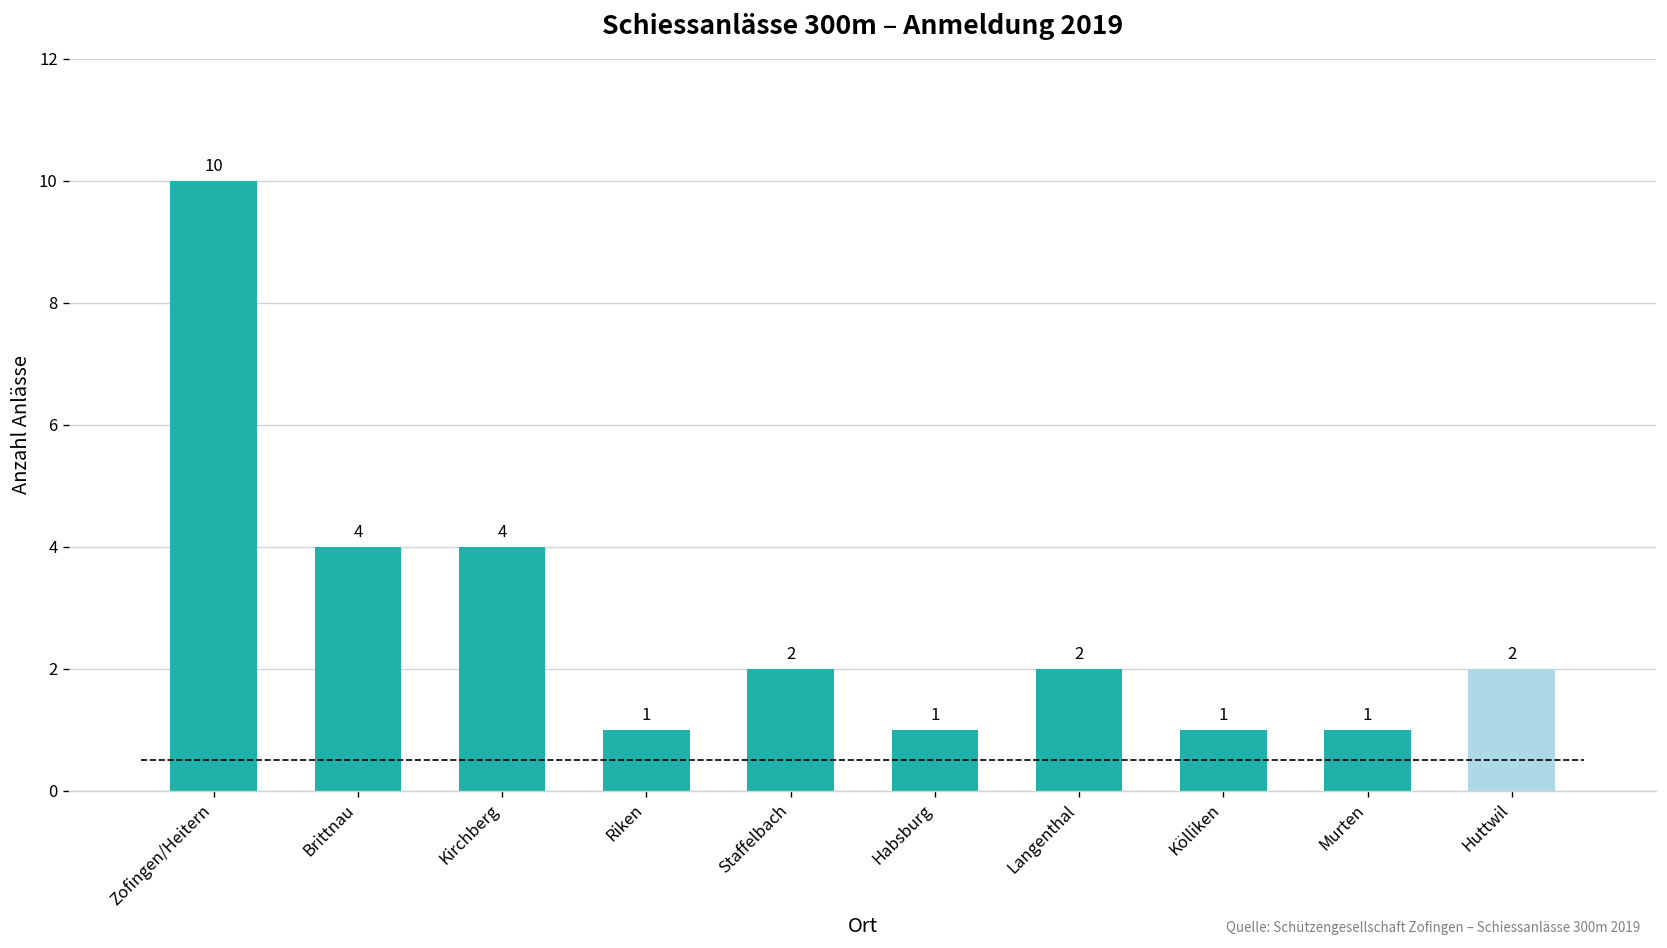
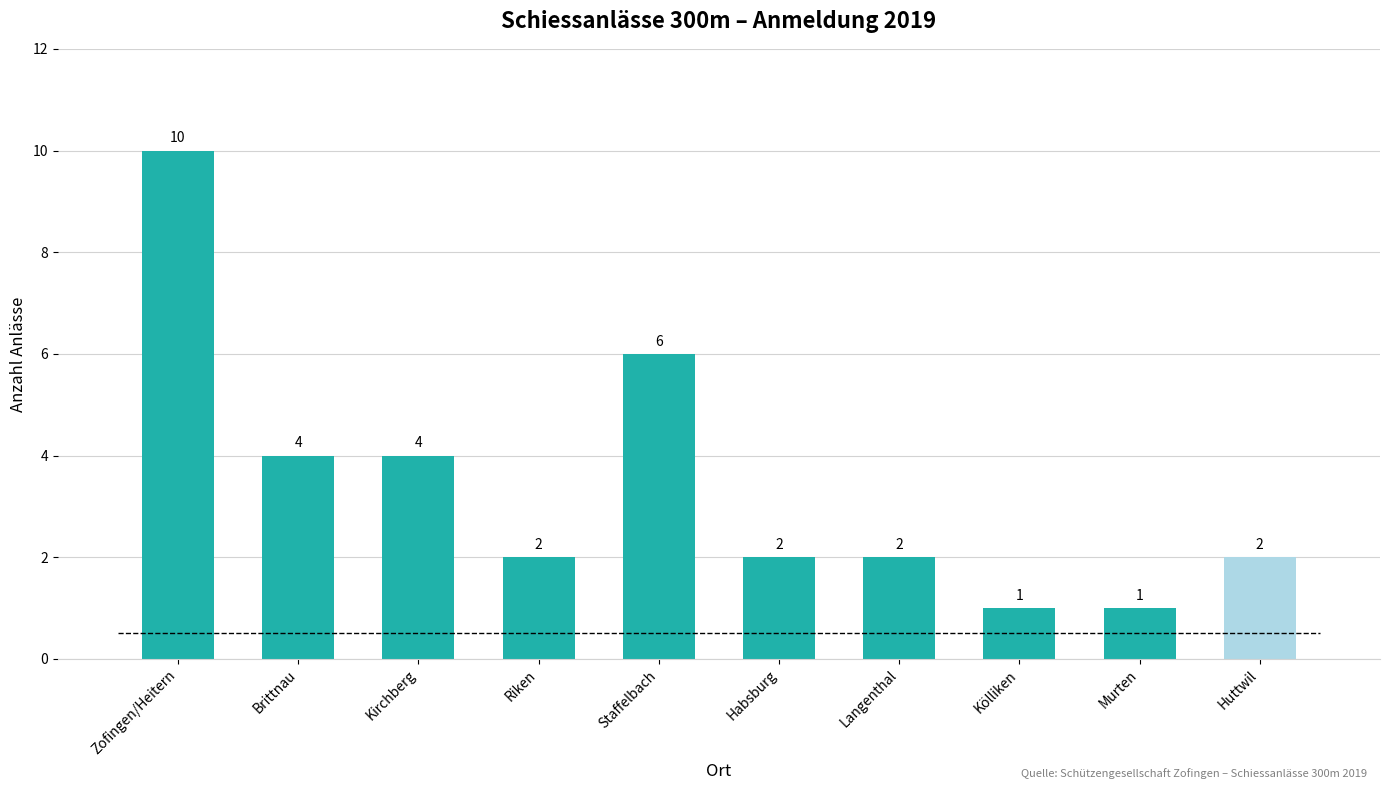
  {
    "Zofingen/Heitern": 10,
    "Brittnau": 4,
    "Kirchberg": 4,
-   "Riken": 1,
-   "Staffelbach": 2,
-   "Habsburg": 1,
+   "Riken": 2,
+   "Staffelbach": 6,
+   "Habsburg": 2,
    "Langenthal": 2,
    "Kölliken": 1,
    "Murten": 1,
    "Huttwil": 2
  }
